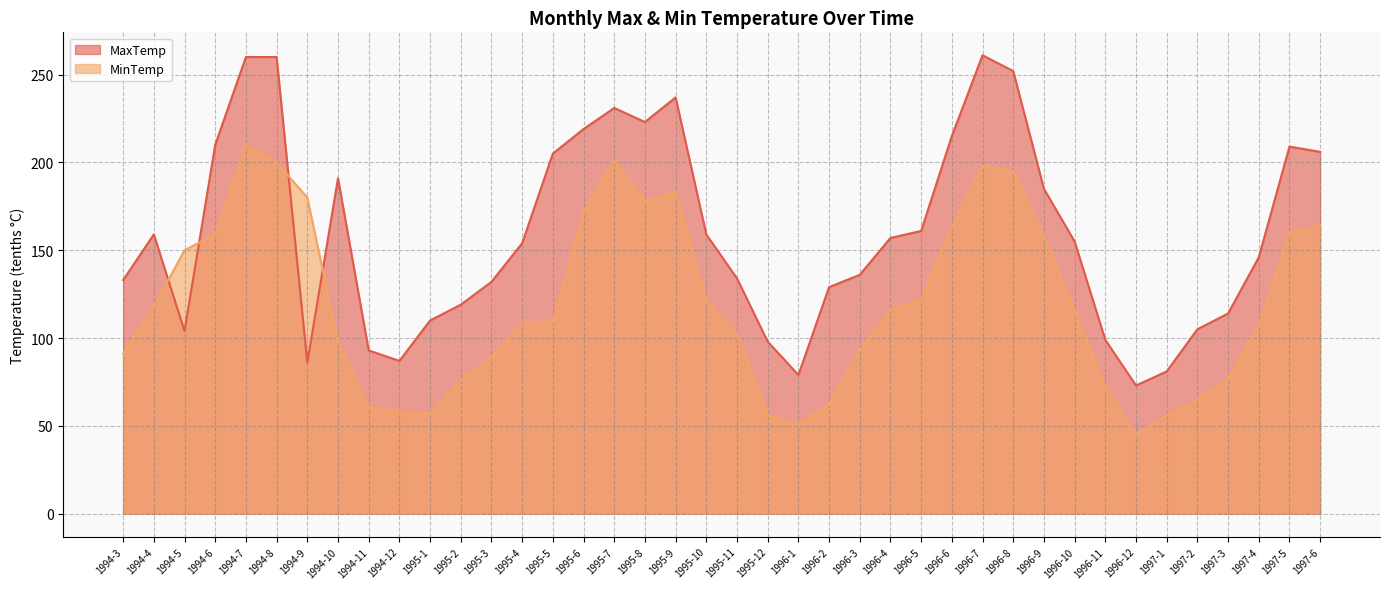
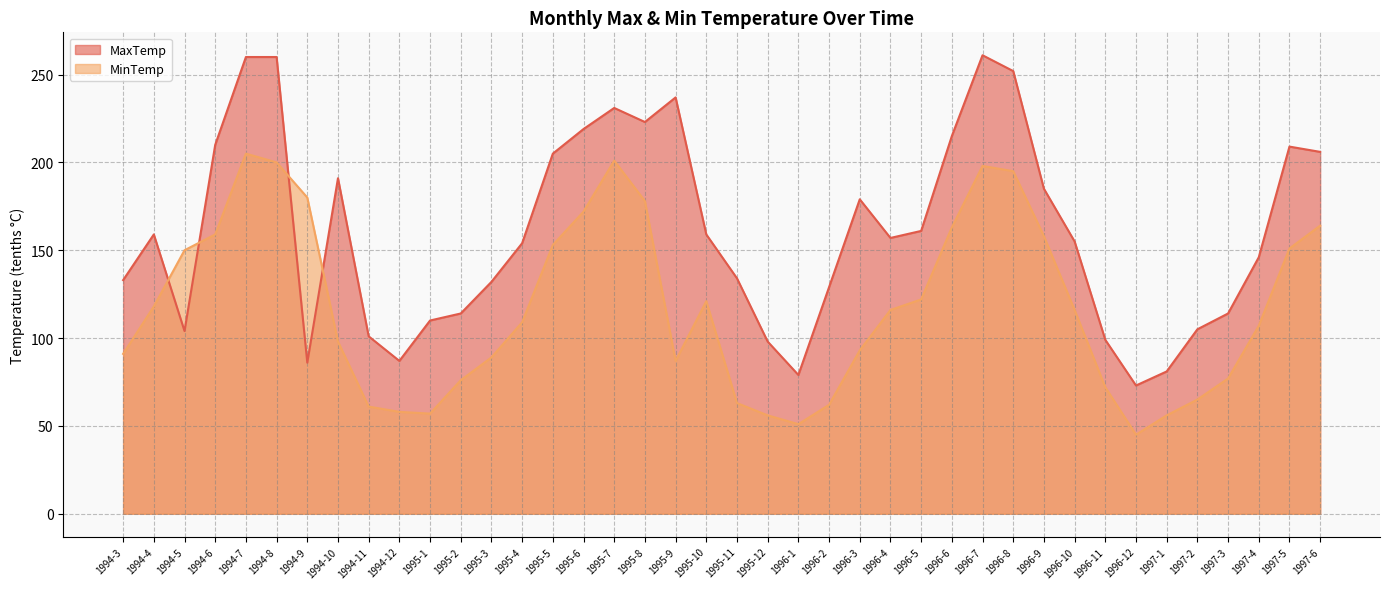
  {
    "MaxTemp": {
      "1994-3": 133,
      "1994-4": 159,
      "1994-5": 104,
      "1994-6": 210,
      "1994-7": 260,
      "1994-8": 260,
      "1994-9": 86,
      "1994-10": 191,
-     "1994-11": 93,
+     "1994-11": 101,
      "1994-12": 87,
      "1995-1": 110,
-     "1995-2": 119,
+     "1995-2": 114,
      "1995-3": 132,
      "1995-4": 154,
      "1995-5": 205,
      "1995-6": 219,
      "1995-7": 231,
      "1995-8": 223,
      "1995-9": 237,
      "1995-10": 159,
      "1995-11": 134,
      "1995-12": 98,
      "1996-1": 79,
      "1996-2": 129,
-     "1996-3": 136,
+     "1996-3": 179,
      "1996-4": 157,
      "1996-5": 161,
      "1996-6": 215,
      "1996-7": 261,
      "1996-8": 252,
      "1996-9": 185,
      "1996-10": 155,
      "1996-11": 99,
      "1996-12": 73,
      "1997-1": 81,
      "1997-2": 105,
      "1997-3": 114,
      "1997-4": 146,
      "1997-5": 209,
      "1997-6": 206
    },
    "MinTemp": {
      "1994-3": 91,
      "1994-4": 118,
      "1994-5": 150,
      "1994-6": 159,
-     "1994-7": 210,
+     "1994-7": 205,
      "1994-8": 200,
      "1994-9": 180,
      "1994-10": 98,
      "1994-11": 61,
      "1994-12": 58,
      "1995-1": 57,
      "1995-2": 76,
      "1995-3": 89,
      "1995-4": 109,
-     "1995-5": 109,
+     "1995-5": 153,
      "1995-6": 172,
      "1995-7": 201,
      "1995-8": 178,
-     "1995-9": 183,
+     "1995-9": 87,
      "1995-10": 121,
-     "1995-11": 102,
+     "1995-11": 63,
      "1995-12": 56,
      "1996-1": 51,
      "1996-2": 62,
      "1996-3": 93,
      "1996-4": 116,
      "1996-5": 122,
      "1996-6": 163,
      "1996-7": 198,
      "1996-8": 195,
      "1996-9": 158,
      "1996-10": 116,
      "1996-11": 72,
      "1996-12": 45,
      "1997-1": 56,
      "1997-2": 65,
      "1997-3": 77,
      "1997-4": 107,
-     "1997-5": 160,
+     "1997-5": 151,
      "1997-6": 164
    }
  }
